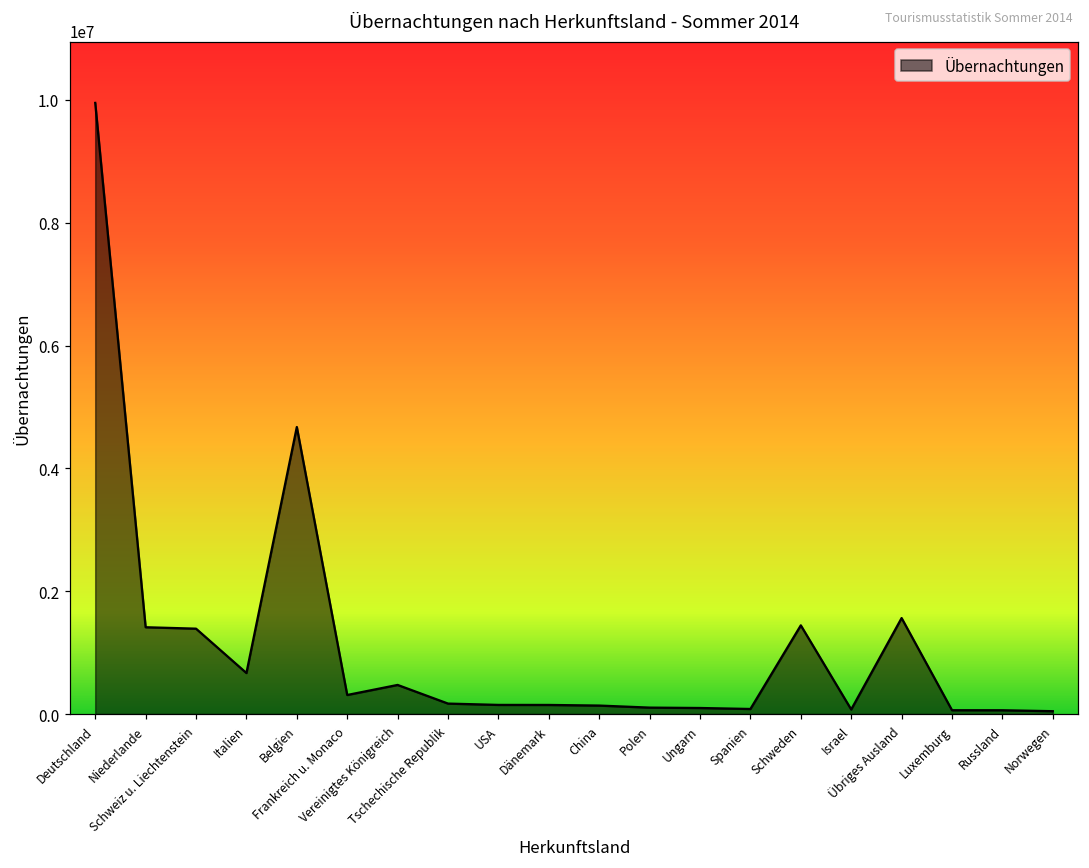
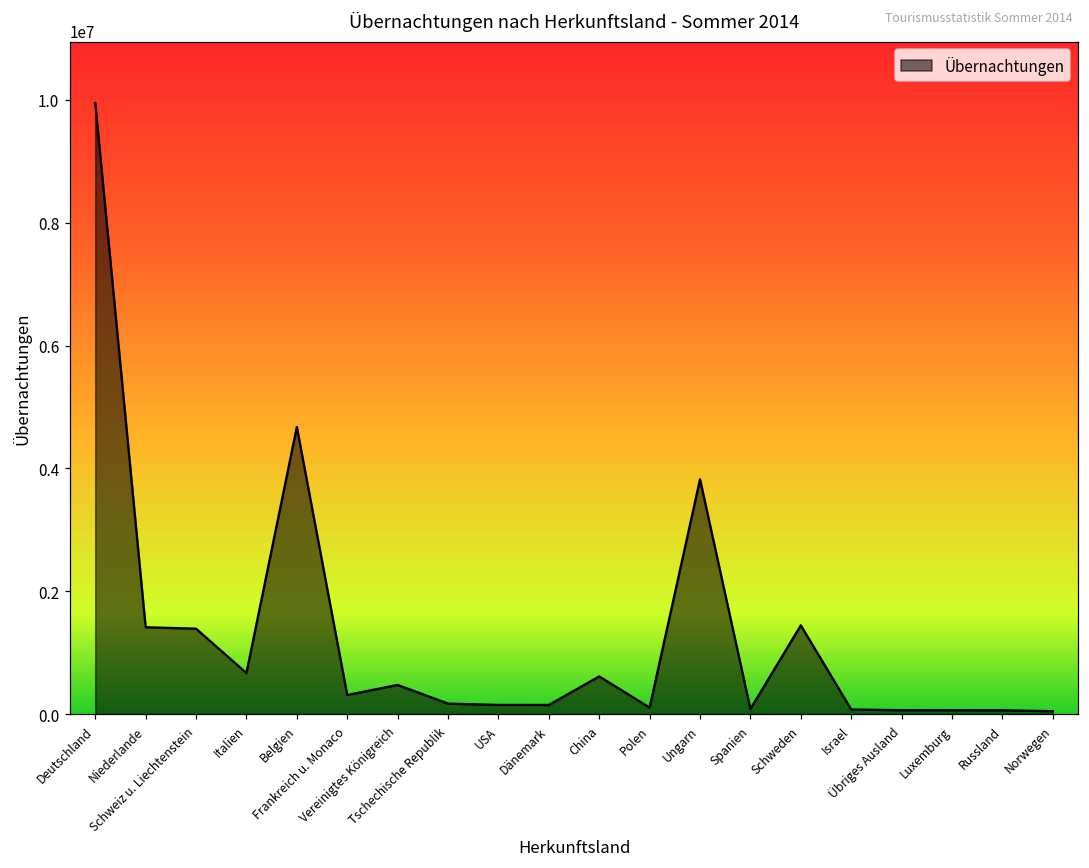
  {
    "Deutschland": 10000000,
    "Niederlande": 1400000,
    "Schweiz u. Liechtenstein": 1400000,
    "Italien": 700000,
    "Belgien": 4700000,
    "Frankreich u. Monaco": 300000,
    "Vereinigtes Königreich": 500000,
    "Tschechische Republik": 200000,
    "USA": 100000,
    "Dänemark": 100000,
-   "China": 100000,
+   "China": 600000,
    "Polen": 100000,
-   "Ungarn": 100000,
+   "Ungarn": 3800000,
    "Spanien": 100000,
    "Schweden": 1400000,
    "Israel": 100000,
-   "Übriges Ausland": 1600000,
+   "Übriges Ausland": 100000,
    "Luxemburg": 100000,
    "Russland": 100000,
    "Norwegen": 0
  }
